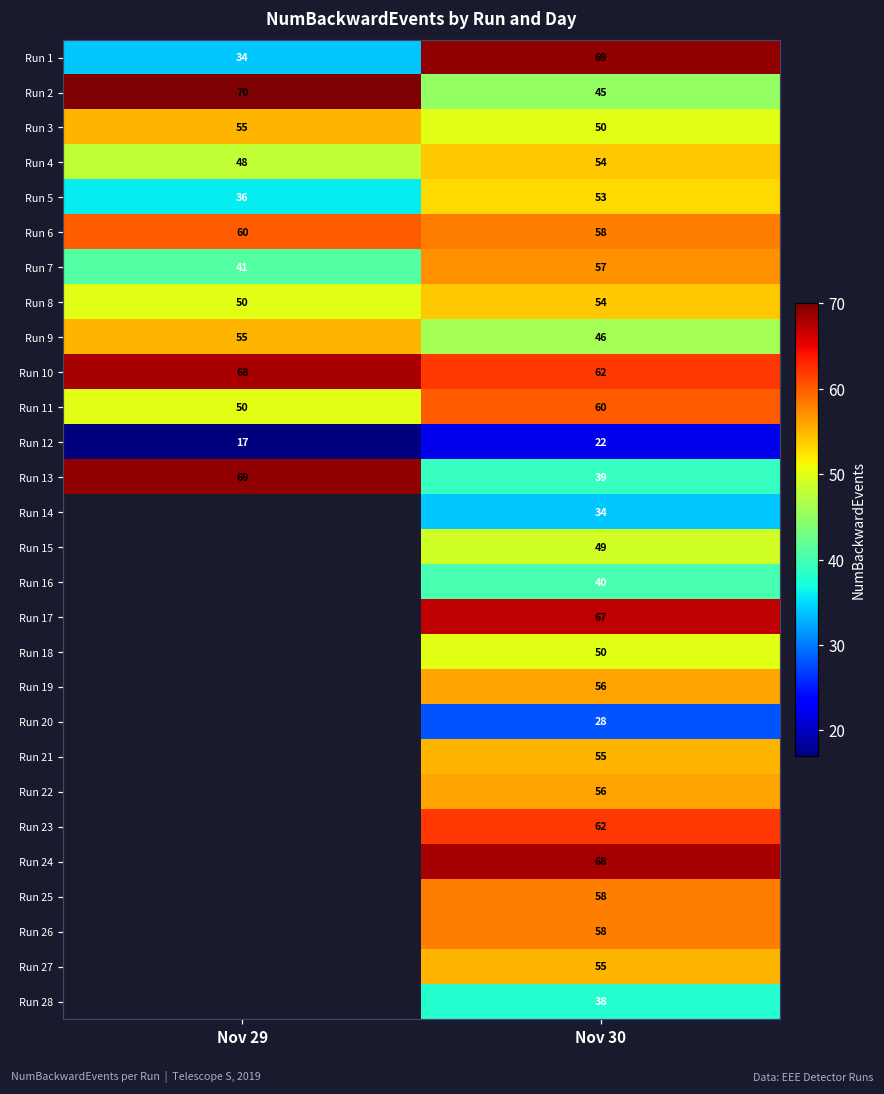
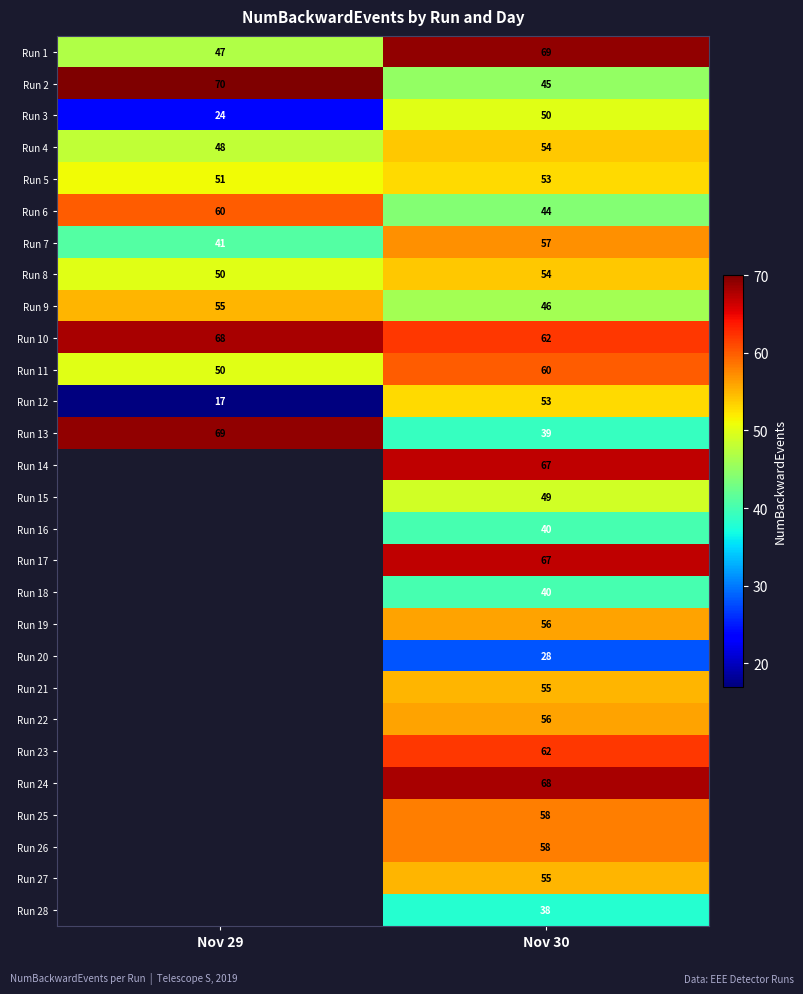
  {
    "Run 1": {
-     "Nov 29": 34,
+     "Nov 29": 47,
      "Nov 30": 69
    },
    "Run 2": {
      "Nov 29": 70,
      "Nov 30": 45
    },
    "Run 3": {
-     "Nov 29": 55,
+     "Nov 29": 24,
      "Nov 30": 50
    },
    "Run 4": {
      "Nov 29": 48,
      "Nov 30": 54
    },
    "Run 5": {
-     "Nov 29": 36,
+     "Nov 29": 51,
      "Nov 30": 53
    },
    "Run 6": {
      "Nov 29": 60,
-     "Nov 30": 58
+     "Nov 30": 44
    },
    "Run 7": {
      "Nov 29": 41,
      "Nov 30": 57
    },
    "Run 8": {
      "Nov 29": 50,
      "Nov 30": 54
    },
    "Run 9": {
      "Nov 29": 55,
      "Nov 30": 46
    },
    "Run 10": {
      "Nov 29": 68,
      "Nov 30": 62
    },
    "Run 11": {
      "Nov 29": 50,
      "Nov 30": 60
    },
    "Run 12": {
      "Nov 29": 17,
-     "Nov 30": 22
+     "Nov 30": 53
    },
    "Run 13": {
      "Nov 29": 69,
      "Nov 30": 39
    },
    "Run 14": {
-     "Nov 30": 34
+     "Nov 30": 67
    },
    "Run 15": {
      "Nov 30": 49
    },
    "Run 16": {
      "Nov 30": 40
    },
    "Run 17": {
      "Nov 30": 67
    },
    "Run 18": {
-     "Nov 30": 50
+     "Nov 30": 40
    },
    "Run 19": {
      "Nov 30": 56
    },
    "Run 20": {
      "Nov 30": 28
    },
    "Run 21": {
      "Nov 30": 55
    },
    "Run 22": {
      "Nov 30": 56
    },
    "Run 23": {
      "Nov 30": 62
    },
    "Run 24": {
      "Nov 30": 68
    },
    "Run 25": {
      "Nov 30": 58
    },
    "Run 26": {
      "Nov 30": 58
    },
    "Run 27": {
      "Nov 30": 55
    },
    "Run 28": {
      "Nov 30": 38
    }
  }
